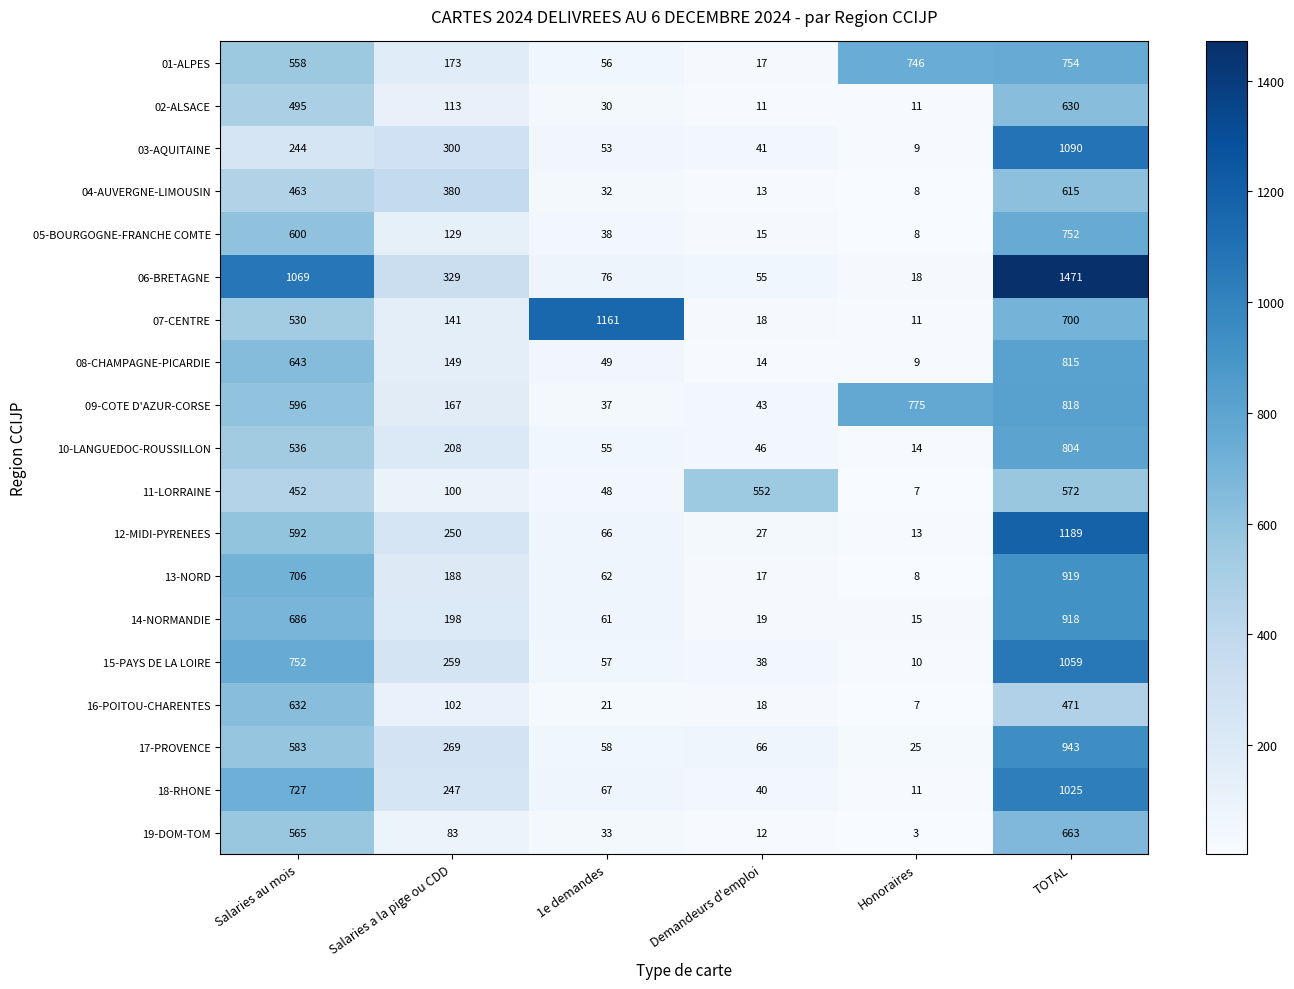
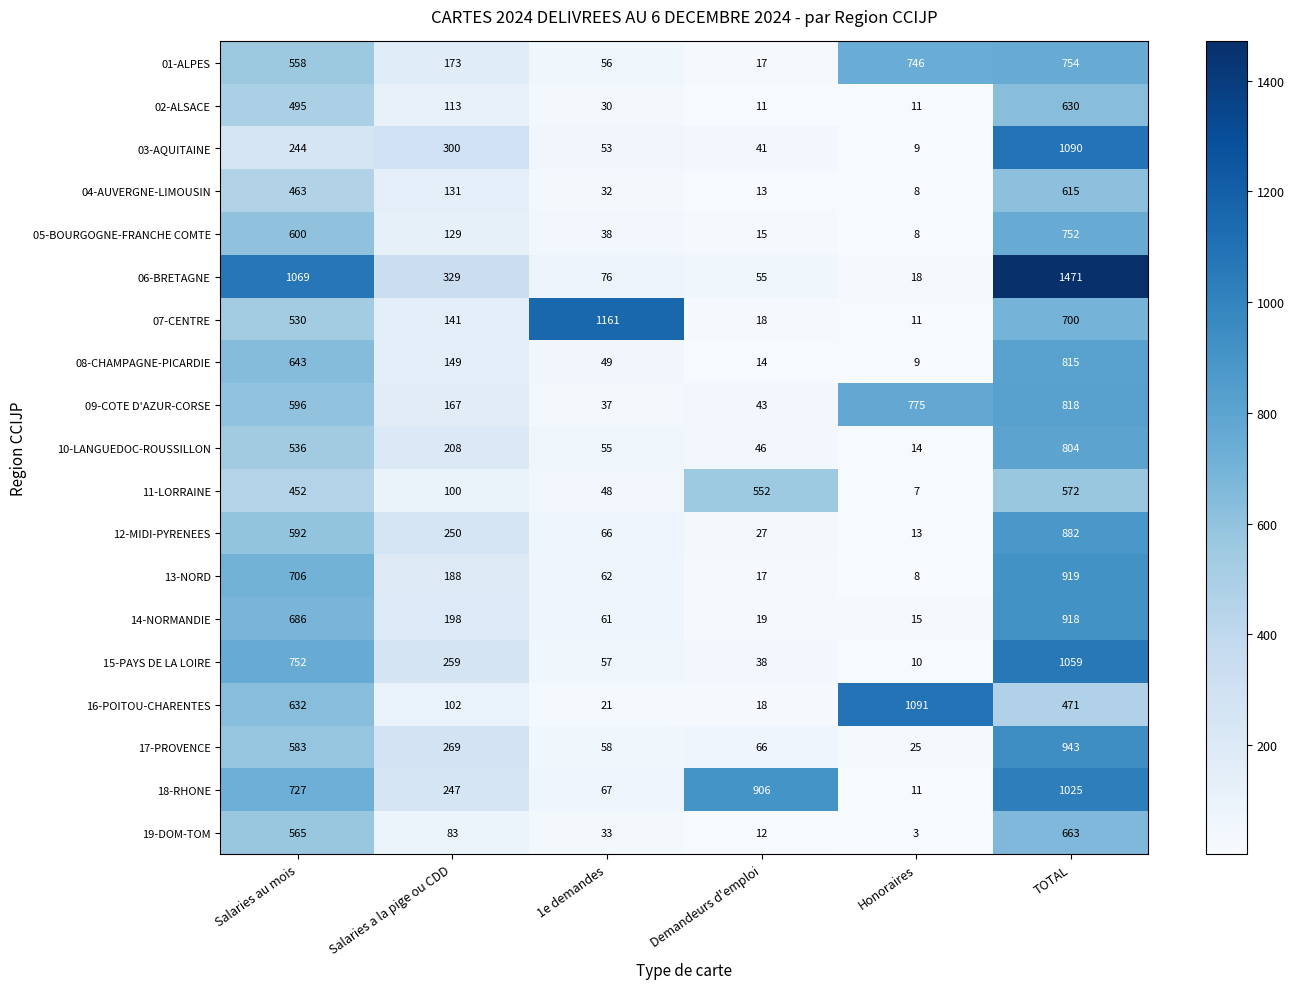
  {
    "01-ALPES": {
      "Salaries au mois": 558,
      "Salaries a la pige ou CDD": 173,
      "1e demandes": 56,
      "Demandeurs d'emploi": 17,
      "Honoraires": 746,
      "TOTAL": 754
    },
    "02-ALSACE": {
      "Salaries au mois": 495,
      "Salaries a la pige ou CDD": 113,
      "1e demandes": 30,
      "Demandeurs d'emploi": 11,
      "Honoraires": 11,
      "TOTAL": 630
    },
    "03-AQUITAINE": {
      "Salaries au mois": 244,
      "Salaries a la pige ou CDD": 300,
      "1e demandes": 53,
      "Demandeurs d'emploi": 41,
      "Honoraires": 9,
      "TOTAL": 1090
    },
    "04-AUVERGNE-LIMOUSIN": {
      "Salaries au mois": 463,
-     "Salaries a la pige ou CDD": 380,
+     "Salaries a la pige ou CDD": 131,
      "1e demandes": 32,
      "Demandeurs d'emploi": 13,
      "Honoraires": 8,
      "TOTAL": 615
    },
    "05-BOURGOGNE-FRANCHE COMTE": {
      "Salaries au mois": 600,
      "Salaries a la pige ou CDD": 129,
      "1e demandes": 38,
      "Demandeurs d'emploi": 15,
      "Honoraires": 8,
      "TOTAL": 752
    },
    "06-BRETAGNE": {
      "Salaries au mois": 1069,
      "Salaries a la pige ou CDD": 329,
      "1e demandes": 76,
      "Demandeurs d'emploi": 55,
      "Honoraires": 18,
      "TOTAL": 1471
    },
    "07-CENTRE": {
      "Salaries au mois": 530,
      "Salaries a la pige ou CDD": 141,
      "1e demandes": 1161,
      "Demandeurs d'emploi": 18,
      "Honoraires": 11,
      "TOTAL": 700
    },
    "08-CHAMPAGNE-PICARDIE": {
      "Salaries au mois": 643,
      "Salaries a la pige ou CDD": 149,
      "1e demandes": 49,
      "Demandeurs d'emploi": 14,
      "Honoraires": 9,
      "TOTAL": 815
    },
    "09-COTE D'AZUR-CORSE": {
      "Salaries au mois": 596,
      "Salaries a la pige ou CDD": 167,
      "1e demandes": 37,
      "Demandeurs d'emploi": 43,
      "Honoraires": 775,
      "TOTAL": 818
    },
    "10-LANGUEDOC-ROUSSILLON": {
      "Salaries au mois": 536,
      "Salaries a la pige ou CDD": 208,
      "1e demandes": 55,
      "Demandeurs d'emploi": 46,
      "Honoraires": 14,
      "TOTAL": 804
    },
    "11-LORRAINE": {
      "Salaries au mois": 452,
      "Salaries a la pige ou CDD": 100,
      "1e demandes": 48,
      "Demandeurs d'emploi": 552,
      "Honoraires": 7,
      "TOTAL": 572
    },
    "12-MIDI-PYRENEES": {
      "Salaries au mois": 592,
      "Salaries a la pige ou CDD": 250,
      "1e demandes": 66,
      "Demandeurs d'emploi": 27,
      "Honoraires": 13,
-     "TOTAL": 1189
+     "TOTAL": 882
    },
    "13-NORD": {
      "Salaries au mois": 706,
      "Salaries a la pige ou CDD": 188,
      "1e demandes": 62,
      "Demandeurs d'emploi": 17,
      "Honoraires": 8,
      "TOTAL": 919
    },
    "14-NORMANDIE": {
      "Salaries au mois": 686,
      "Salaries a la pige ou CDD": 198,
      "1e demandes": 61,
      "Demandeurs d'emploi": 19,
      "Honoraires": 15,
      "TOTAL": 918
    },
    "15-PAYS DE LA LOIRE": {
      "Salaries au mois": 752,
      "Salaries a la pige ou CDD": 259,
      "1e demandes": 57,
      "Demandeurs d'emploi": 38,
      "Honoraires": 10,
      "TOTAL": 1059
    },
    "16-POITOU-CHARENTES": {
      "Salaries au mois": 632,
      "Salaries a la pige ou CDD": 102,
      "1e demandes": 21,
      "Demandeurs d'emploi": 18,
-     "Honoraires": 7,
+     "Honoraires": 1091,
      "TOTAL": 471
    },
    "17-PROVENCE": {
      "Salaries au mois": 583,
      "Salaries a la pige ou CDD": 269,
      "1e demandes": 58,
      "Demandeurs d'emploi": 66,
      "Honoraires": 25,
      "TOTAL": 943
    },
    "18-RHONE": {
      "Salaries au mois": 727,
      "Salaries a la pige ou CDD": 247,
      "1e demandes": 67,
-     "Demandeurs d'emploi": 40,
+     "Demandeurs d'emploi": 906,
      "Honoraires": 11,
      "TOTAL": 1025
    },
    "19-DOM-TOM": {
      "Salaries au mois": 565,
      "Salaries a la pige ou CDD": 83,
      "1e demandes": 33,
      "Demandeurs d'emploi": 12,
      "Honoraires": 3,
      "TOTAL": 663
    }
  }
